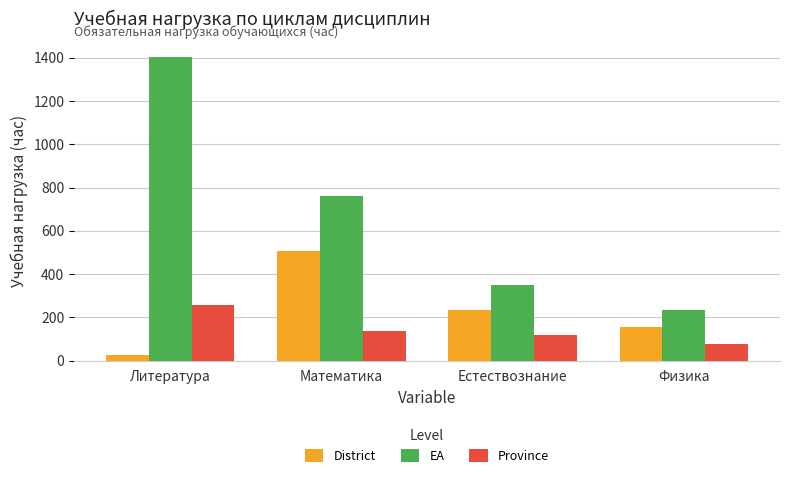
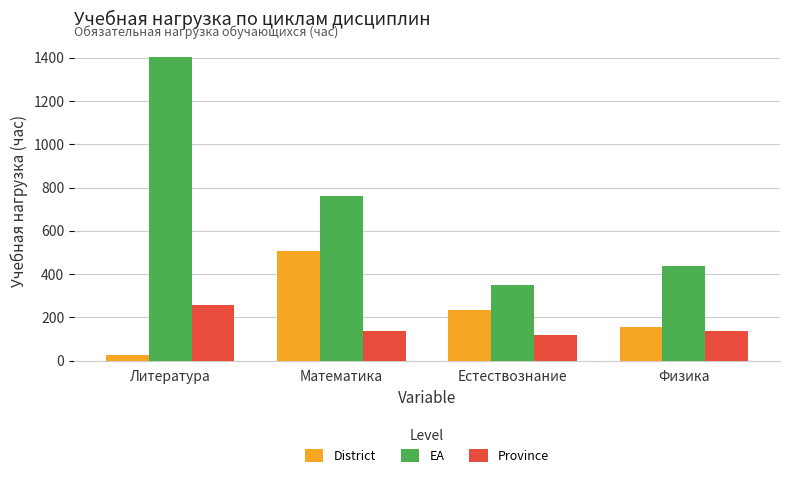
  {
    "District": {
      "Литература": 20,
      "Математика": 510,
      "Естествознание": 230,
      "Физика": 160
    },
    "EA": {
      "Литература": 1400,
      "Математика": 760,
      "Естествознание": 350,
-     "Физика": 230
+     "Физика": 440
    },
    "Province": {
      "Литература": 260,
      "Математика": 140,
      "Естествознание": 120,
-     "Физика": 80
+     "Физика": 140
    }
  }
